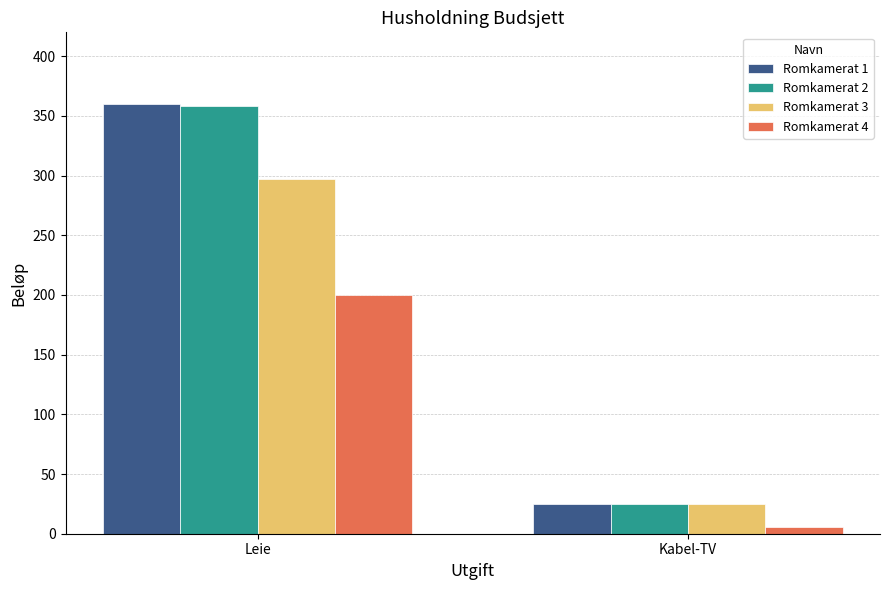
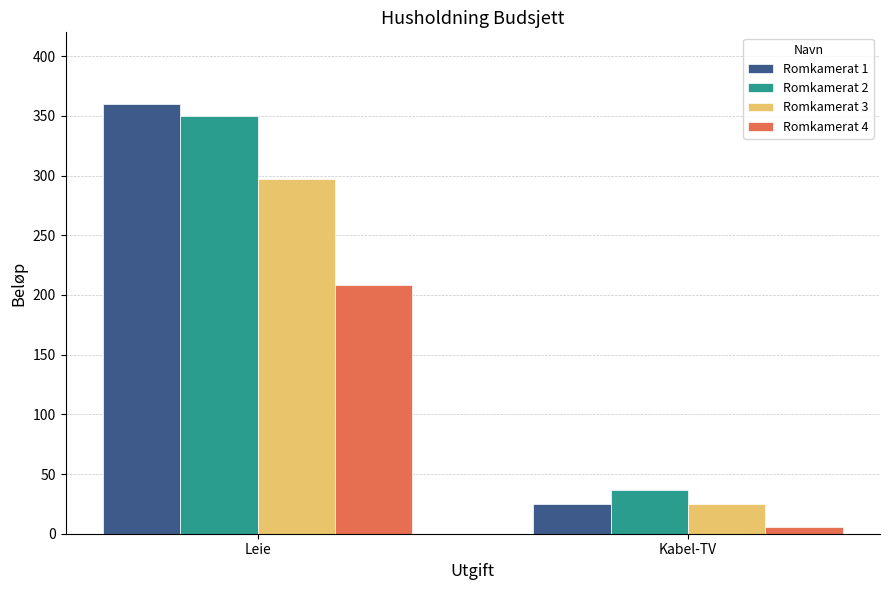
  {
    "Romkamerat 1": {
      "Leie": 360,
      "Kabel-TV": 25
    },
    "Romkamerat 2": {
-     "Leie": 358,
-     "Kabel-TV": 25
+     "Leie": 350,
+     "Kabel-TV": 37
    },
    "Romkamerat 3": {
      "Leie": 297,
      "Kabel-TV": 25
    },
    "Romkamerat 4": {
-     "Leie": 200,
+     "Leie": 208,
      "Kabel-TV": 6
    }
  }
